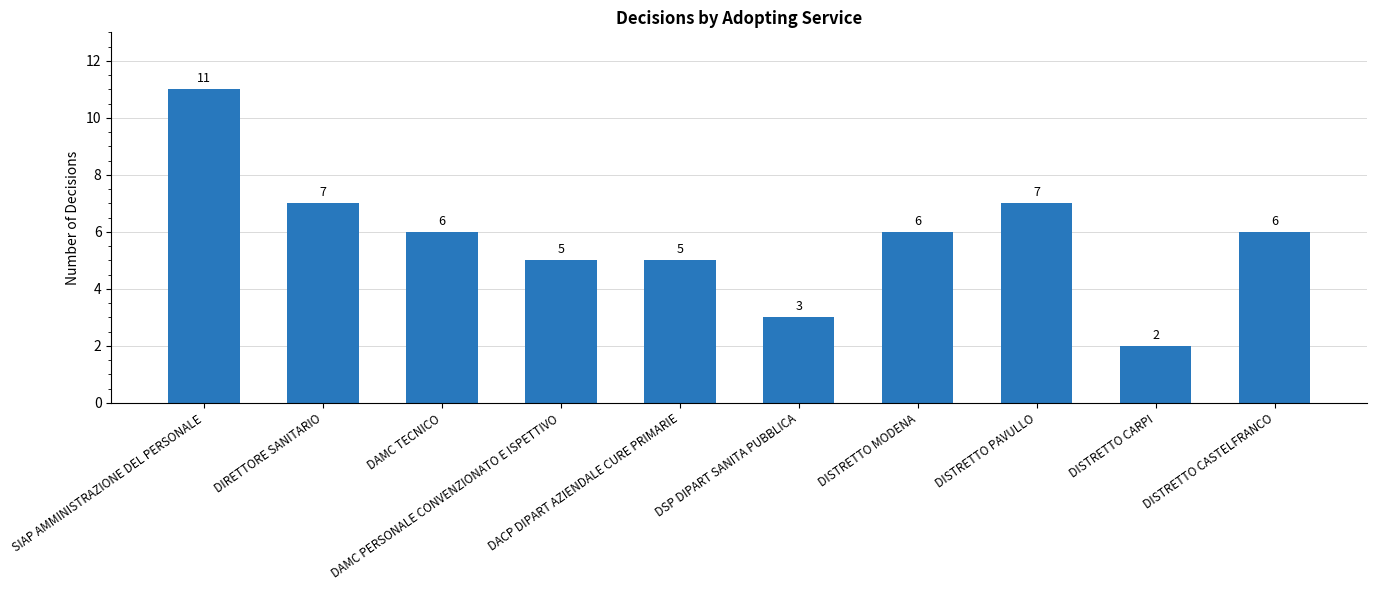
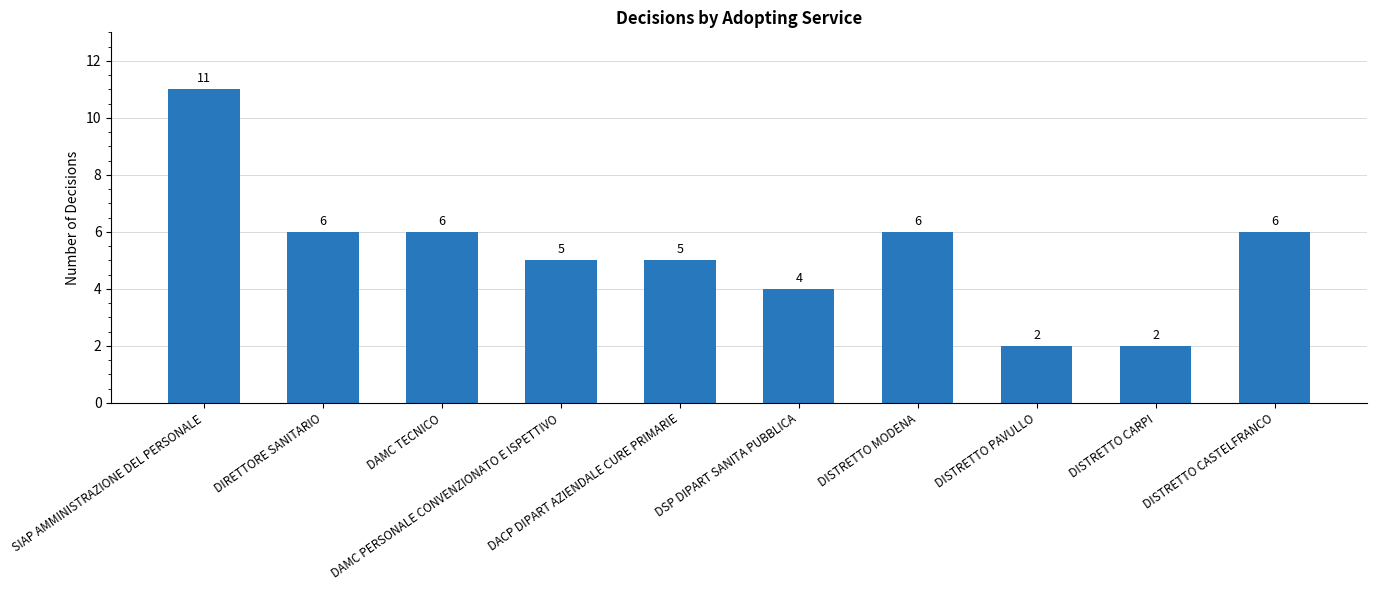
  {
    "SIAP AMMINISTRAZIONE DEL PERSONALE": 11,
-   "DIRETTORE SANITARIO": 7,
+   "DIRETTORE SANITARIO": 6,
    "DAMC TECNICO": 6,
    "DAMC PERSONALE CONVENZIONATO E ISPETTIVO": 5,
    "DACP DIPART AZIENDALE CURE PRIMARIE": 5,
-   "DSP DIPART SANITA PUBBLICA": 3,
+   "DSP DIPART SANITA PUBBLICA": 4,
    "DISTRETTO MODENA": 6,
-   "DISTRETTO PAVULLO": 7,
+   "DISTRETTO PAVULLO": 2,
    "DISTRETTO CARPI": 2,
    "DISTRETTO CASTELFRANCO": 6
  }
